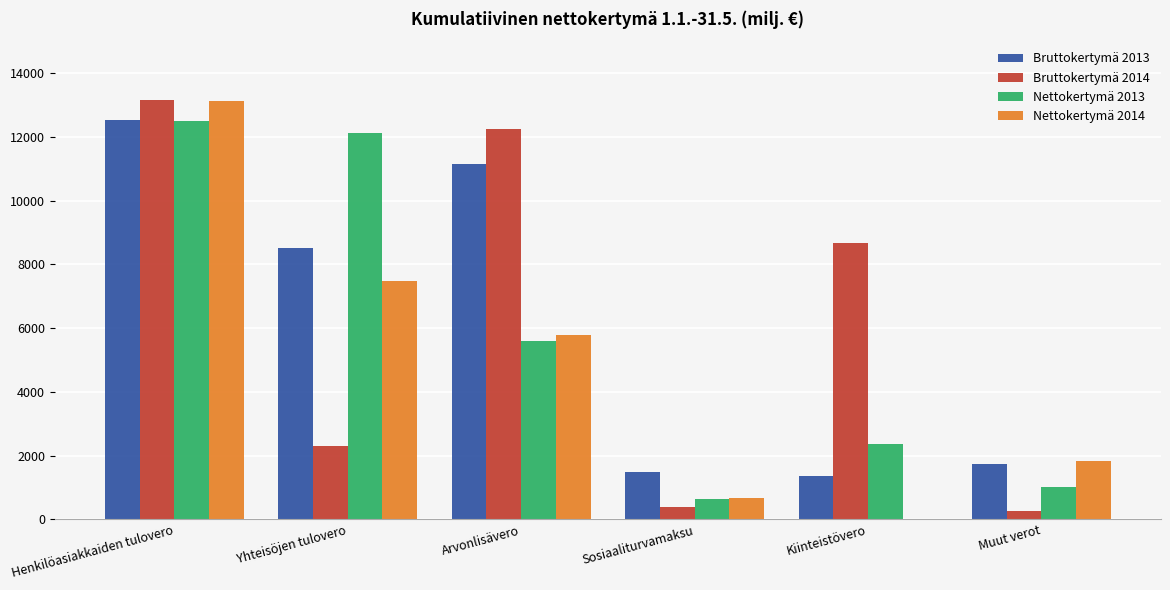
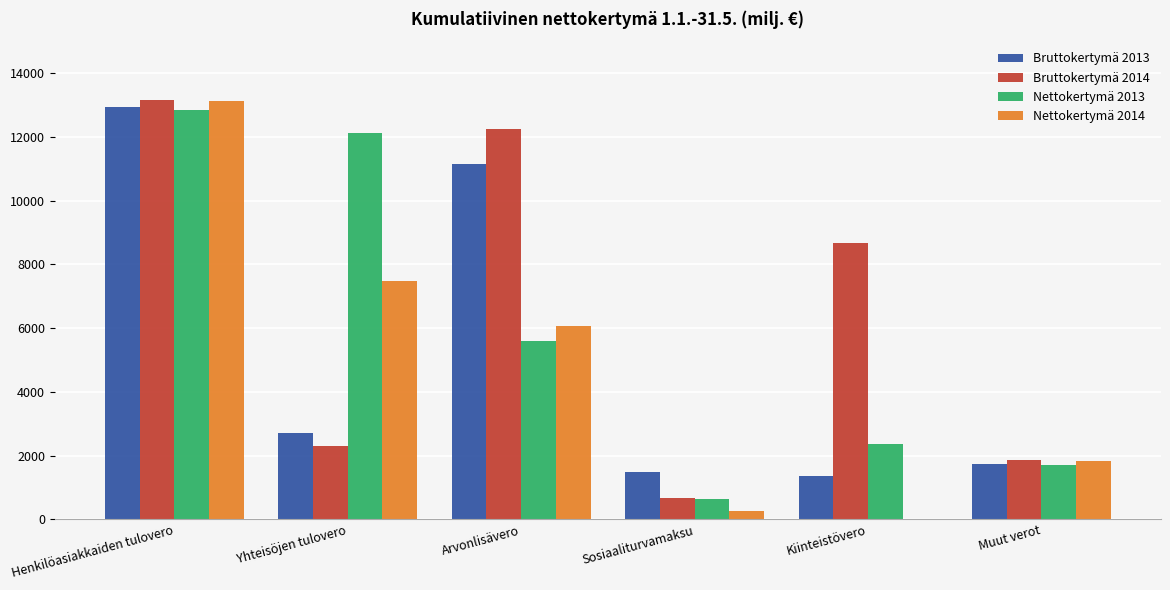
  {
    "Bruttokertymä 2013": {
-     "Henkilöasiakkaiden tulovero": 12500,
-     "Yhteisöjen tulovero": 8500,
+     "Henkilöasiakkaiden tulovero": 12900,
+     "Yhteisöjen tulovero": 2700,
      "Arvonlisävero": 11100,
      "Sosiaaliturvamaksu": 1500,
      "Kiinteistövero": 1400,
      "Muut verot": 1700
    },
    "Bruttokertymä 2014": {
      "Henkilöasiakkaiden tulovero": 13100,
      "Yhteisöjen tulovero": 2300,
      "Arvonlisävero": 12200,
-     "Sosiaaliturvamaksu": 400,
+     "Sosiaaliturvamaksu": 700,
      "Kiinteistövero": 8700,
-     "Muut verot": 300
+     "Muut verot": 1900
    },
    "Nettokertymä 2013": {
-     "Henkilöasiakkaiden tulovero": 12500,
+     "Henkilöasiakkaiden tulovero": 12800,
      "Yhteisöjen tulovero": 12100,
      "Arvonlisävero": 5600,
      "Sosiaaliturvamaksu": 700,
      "Kiinteistövero": 2400,
-     "Muut verot": 1000
+     "Muut verot": 1700
    },
    "Nettokertymä 2014": {
      "Henkilöasiakkaiden tulovero": 13100,
      "Yhteisöjen tulovero": 7500,
-     "Arvonlisävero": 5800,
-     "Sosiaaliturvamaksu": 700,
+     "Arvonlisävero": 6100,
+     "Sosiaaliturvamaksu": 300,
      "Muut verot": 1800
    }
  }
